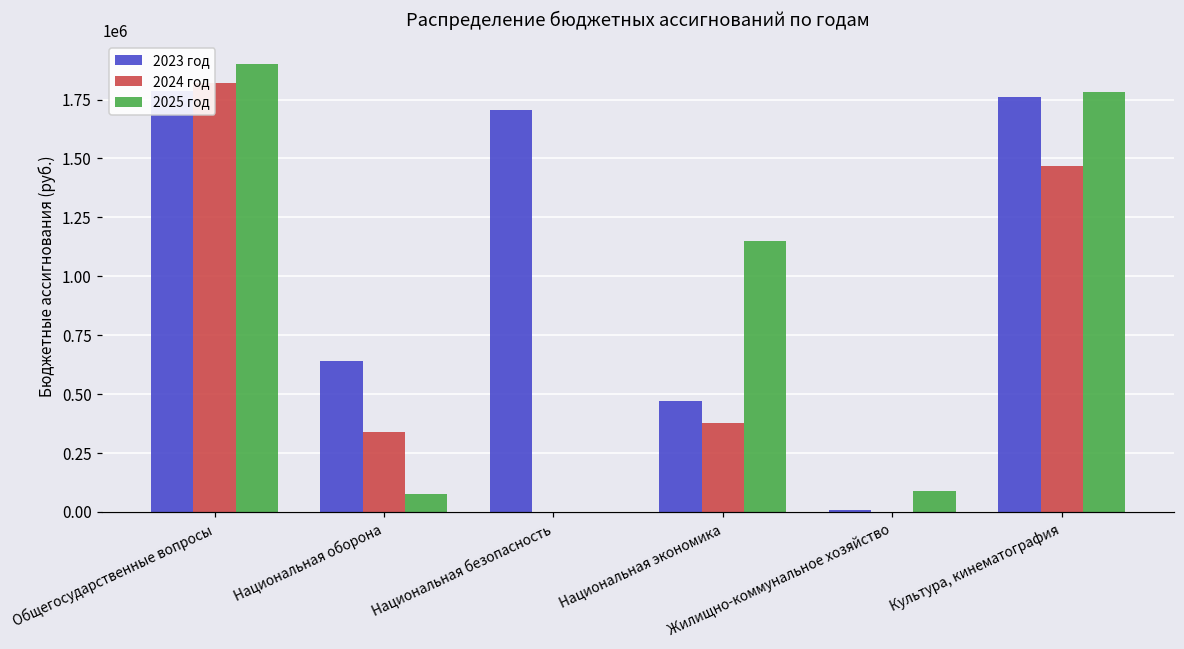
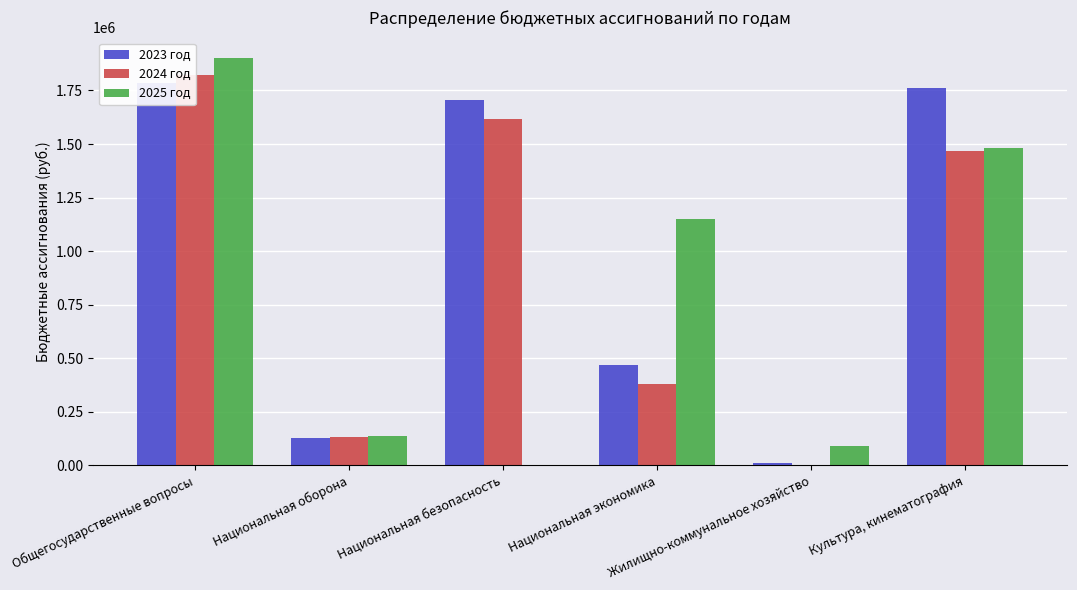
  {
    "2023 год": {
-     "Национальная оборона": 640000,
+     "Национальная оборона": 130000,
      "Национальная безопасность": 1710000,
      "Национальная экономика": 470000,
      "Культура, кинематография": 1760000
    },
    "2024 год": {
-     "Национальная оборона": 340000,
-     "Национальная безопасность": 0,
+     "Национальная оборона": 130000,
+     "Национальная безопасность": 1620000,
      "Национальная экономика": 380000,
      "Жилищно-коммунальное хозяйство": 0,
      "Культура, кинематография": 1470000
    },
    "2025 год": {
      "Общегосударственные вопросы": 1900000,
-     "Национальная оборона": 70000,
+     "Национальная оборона": 140000,
      "Национальная безопасность": 0,
      "Национальная экономика": 1150000,
      "Жилищно-коммунальное хозяйство": 90000,
-     "Культура, кинематография": 1780000
+     "Культура, кинематография": 1480000
    }
  }
